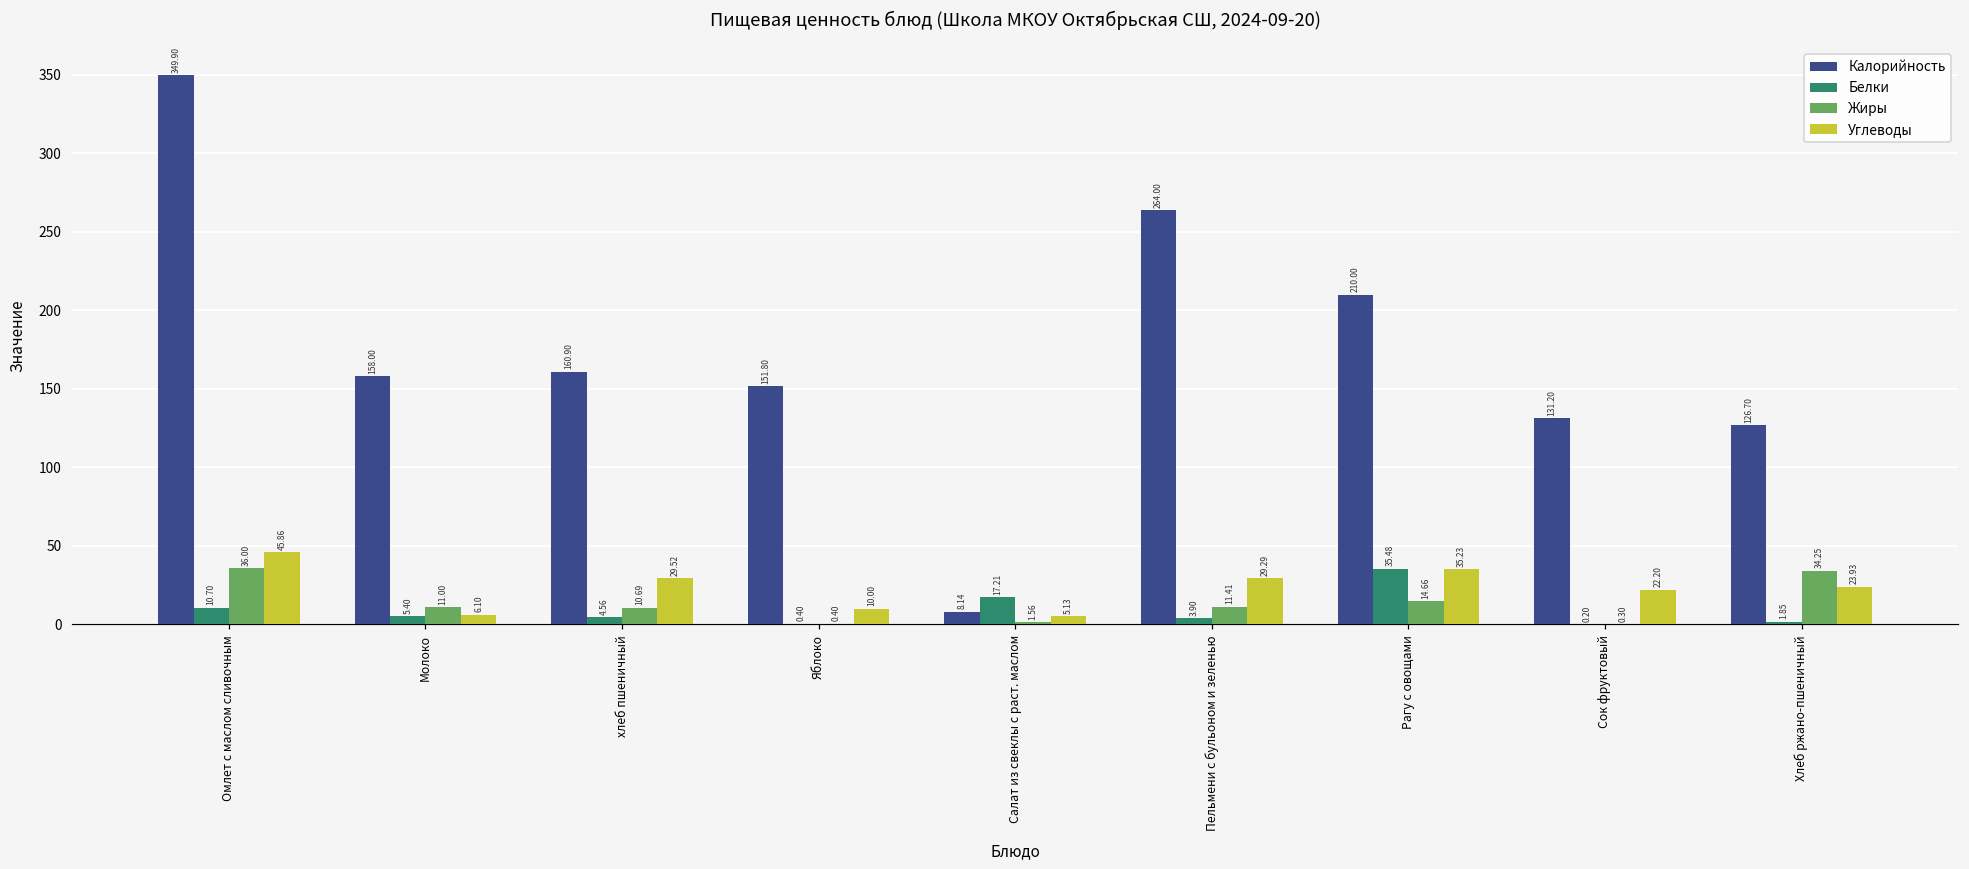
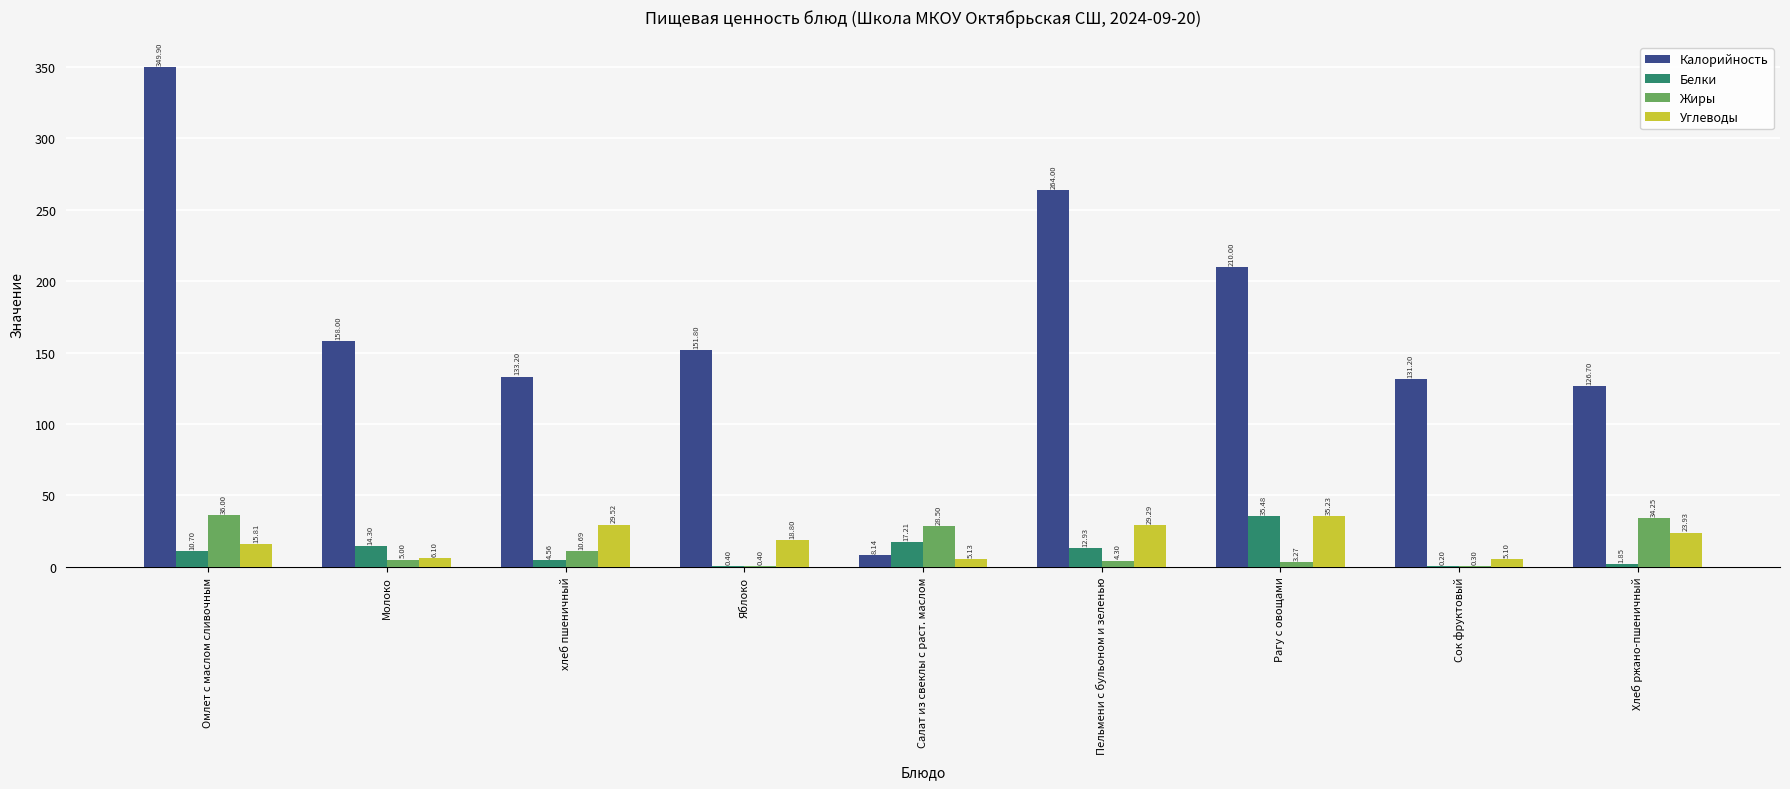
  {
    "Калорийность": {
      "Омлет с маслом сливочным": 349.90,
      "Молоко": 158.00,
-     "хлеб пшеничный": 160.90,
+     "хлеб пшеничный": 133.20,
      "Яблоко": 151.80,
      "Салат из свеклы с раст. маслом": 8.14,
      "Пельмени с бульоном и зеленью": 264.00,
      "Рагу с овощами": 210.00,
      "Сок фруктовый": 131.20,
      "Хлеб ржано-пшеничный": 126.70
    },
    "Белки": {
      "Омлет с маслом сливочным": 10.70,
-     "Молоко": 5.40,
+     "Молоко": 14.30,
      "хлеб пшеничный": 4.56,
      "Яблоко": 0.40,
      "Салат из свеклы с раст. маслом": 17.21,
-     "Пельмени с бульоном и зеленью": 3.90,
+     "Пельмени с бульоном и зеленью": 12.93,
      "Рагу с овощами": 35.48,
      "Сок фруктовый": 0.20,
      "Хлеб ржано-пшеничный": 1.85
    },
    "Жиры": {
      "Омлет с маслом сливочным": 36.00,
-     "Молоко": 11.00,
+     "Молоко": 5.00,
      "хлеб пшеничный": 10.69,
      "Яблоко": 0.40,
-     "Салат из свеклы с раст. маслом": 1.56,
-     "Пельмени с бульоном и зеленью": 11.41,
-     "Рагу с овощами": 14.66,
+     "Салат из свеклы с раст. маслом": 28.50,
+     "Пельмени с бульоном и зеленью": 4.30,
+     "Рагу с овощами": 3.27,
      "Сок фруктовый": 0.30,
      "Хлеб ржано-пшеничный": 34.25
    },
    "Углеводы": {
-     "Омлет с маслом сливочным": 45.86,
+     "Омлет с маслом сливочным": 15.81,
      "Молоко": 6.10,
      "хлеб пшеничный": 29.52,
-     "Яблоко": 10.00,
+     "Яблоко": 18.80,
      "Салат из свеклы с раст. маслом": 5.13,
      "Пельмени с бульоном и зеленью": 29.29,
      "Рагу с овощами": 35.23,
-     "Сок фруктовый": 22.20,
+     "Сок фруктовый": 5.10,
      "Хлеб ржано-пшеничный": 23.93
    }
  }
